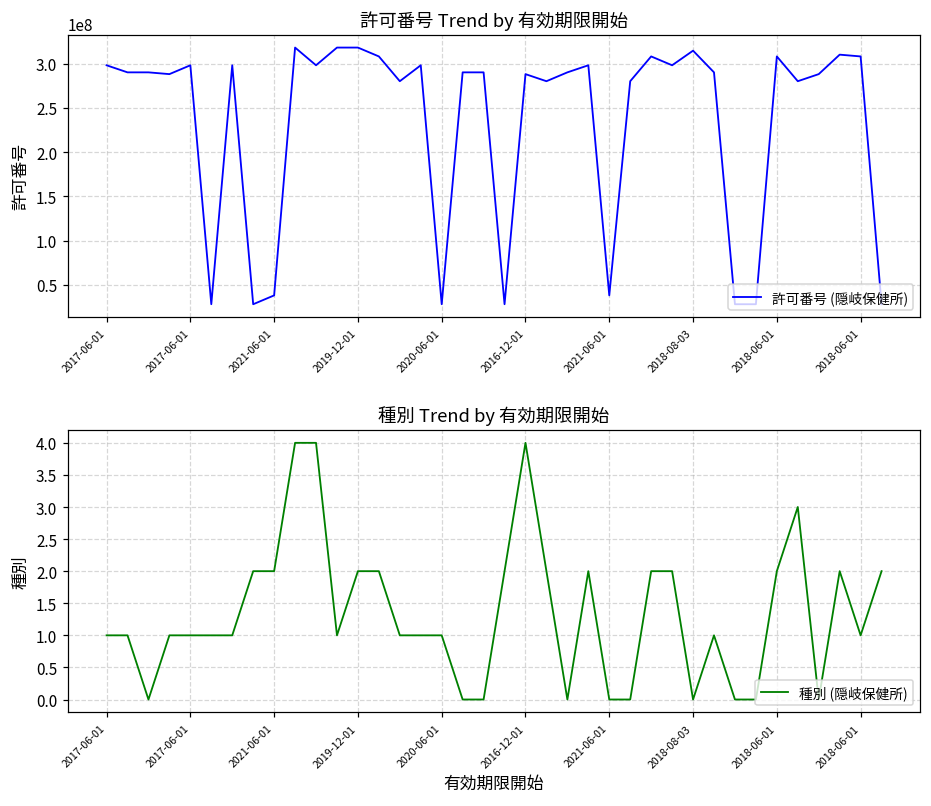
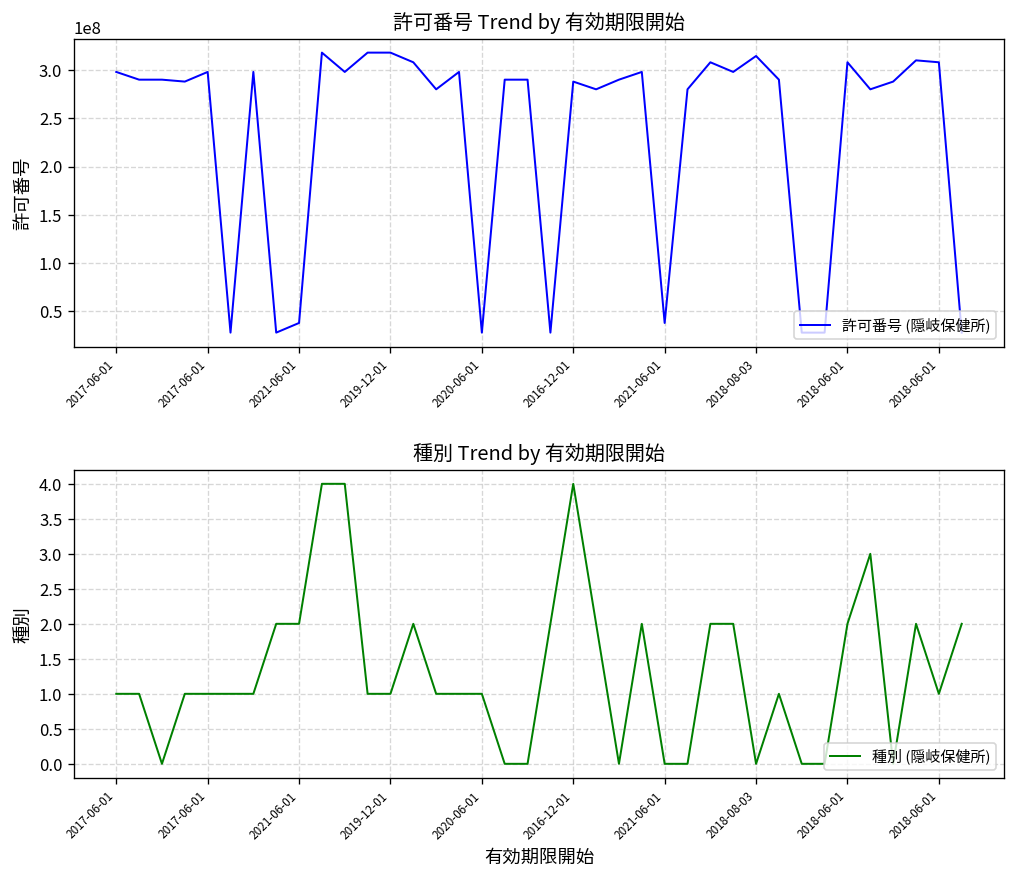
  {
    "許可番号 Trend by 有効期限開始": {
      "2019-12-01": 320000000,
      "2018-08-03": 310000000
    },
    "種別 Trend by 有効期限開始": {
-     "2019-12-01": 2,
+     "2019-12-01": 1,
      "2018-08-03": 0
    }
  }
